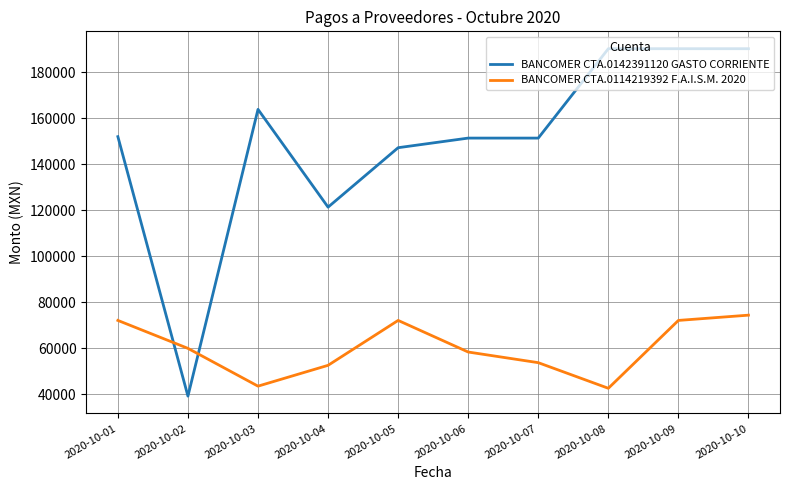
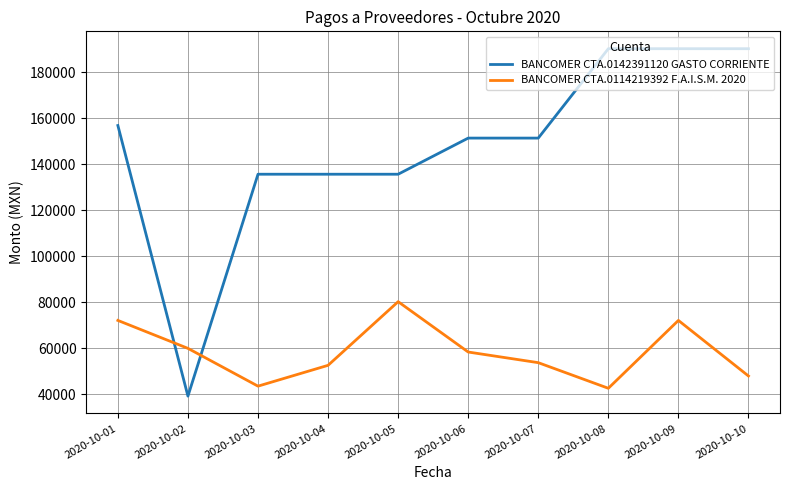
  {
    "BANCOMER CTA.0142391120 GASTO CORRIENTE": {
-     "2020-10-01": 152000,
+     "2020-10-01": 157000,
      "2020-10-02": 39000,
-     "2020-10-03": 164000,
-     "2020-10-04": 121000,
-     "2020-10-05": 147000,
+     "2020-10-03": 136000,
+     "2020-10-04": 136000,
+     "2020-10-05": 136000,
      "2020-10-06": 151000,
      "2020-10-07": 151000
    },
    "BANCOMER CTA.0114219392 F.A.I.S.M. 2020": {
      "2020-10-01": 72000,
      "2020-10-02": 60000,
      "2020-10-03": 44000,
      "2020-10-04": 53000,
-     "2020-10-05": 72000,
+     "2020-10-05": 80000,
      "2020-10-06": 58000,
      "2020-10-07": 54000,
      "2020-10-08": 43000,
      "2020-10-09": 72000,
-     "2020-10-10": 74000
+     "2020-10-10": 48000
    }
  }
